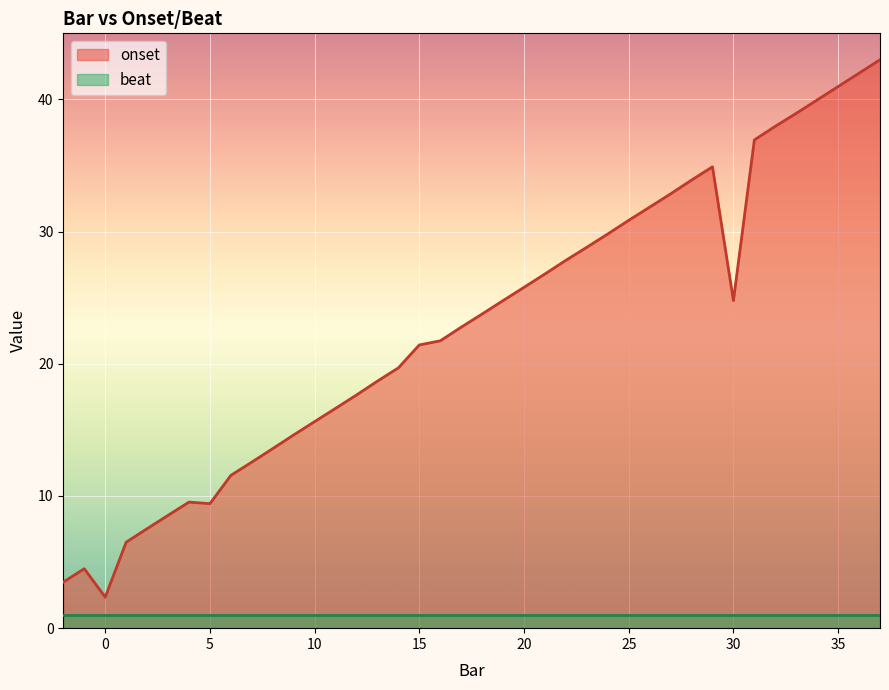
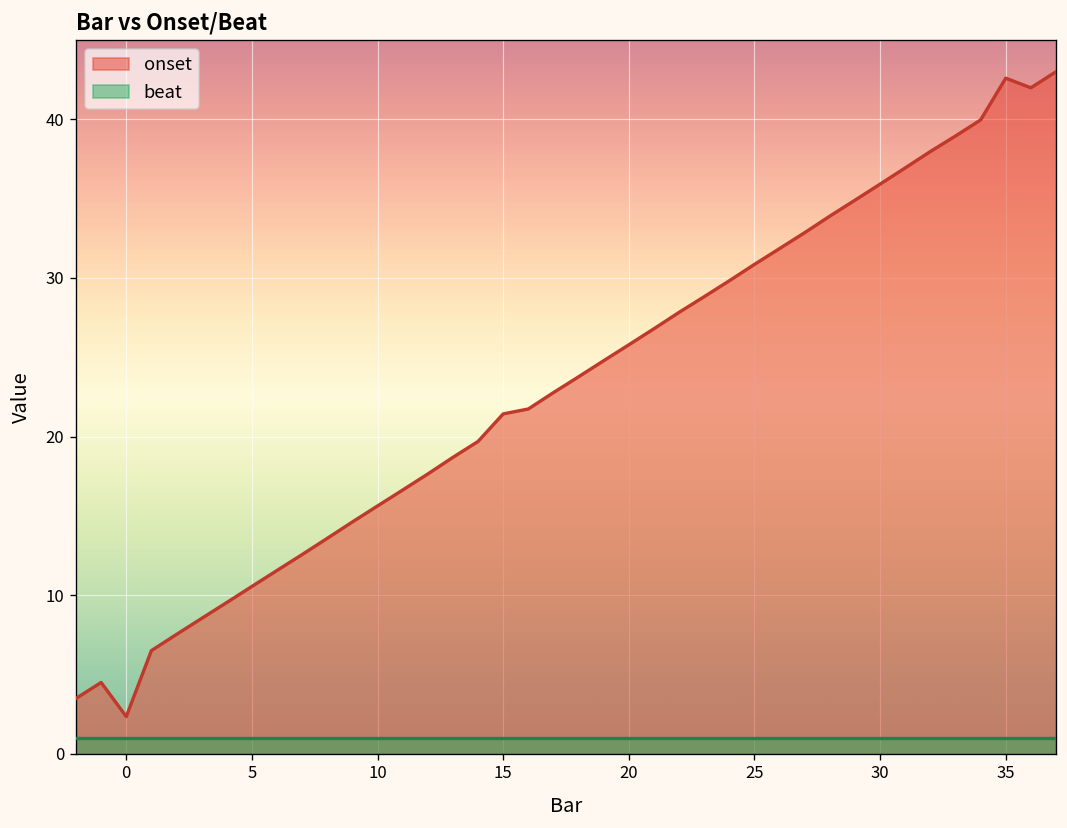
  {
    "onset": {
      "0": 2.3,
-     "5": 9.4,
+     "5": 10.6,
      "10": 15.6,
      "15": 21.4,
      "20": 25.8,
      "25": 30.9,
-     "30": 24.8,
-     "35": 41.0
+     "30": 35.9,
+     "35": 42.6
    },
    "beat": {
      "0": 1.0,
      "5": 1.0,
      "10": 1.0,
      "15": 1.0,
      "20": 1.0,
      "25": 1.0,
      "30": 1.0,
      "35": 1.0
    }
  }
